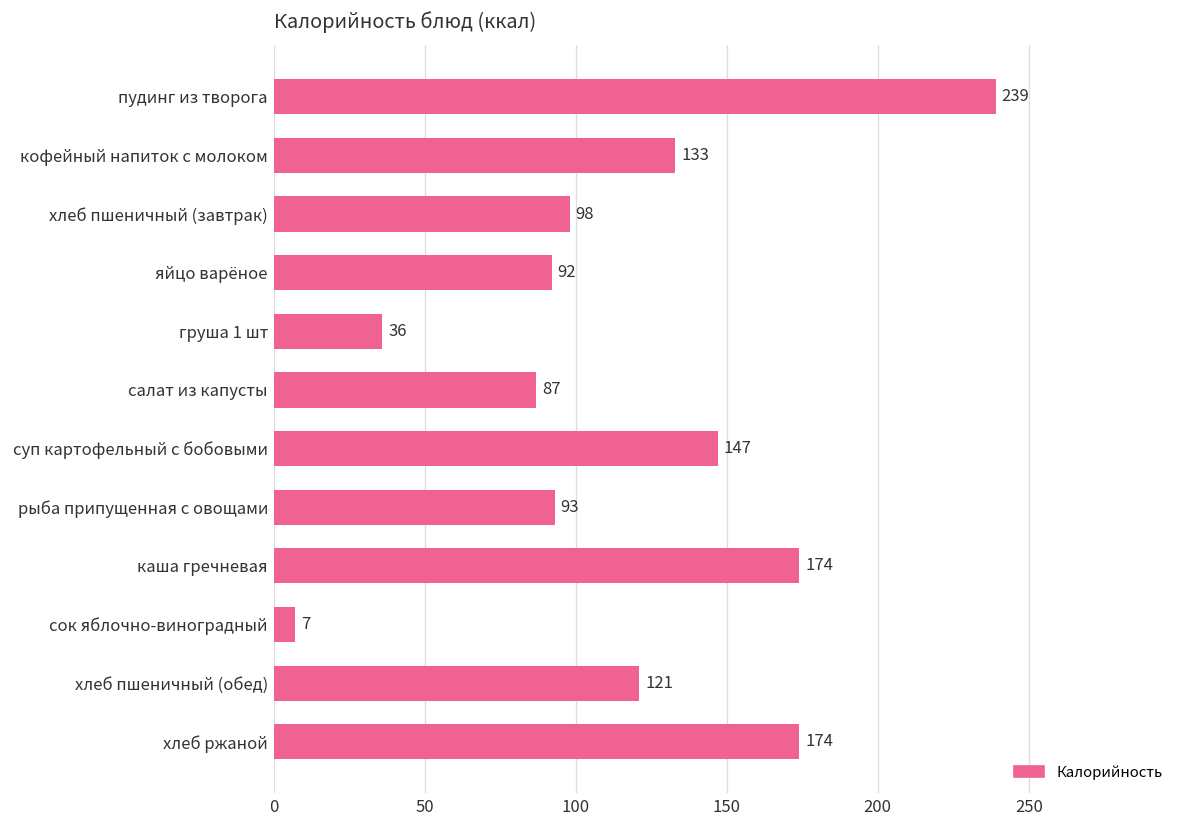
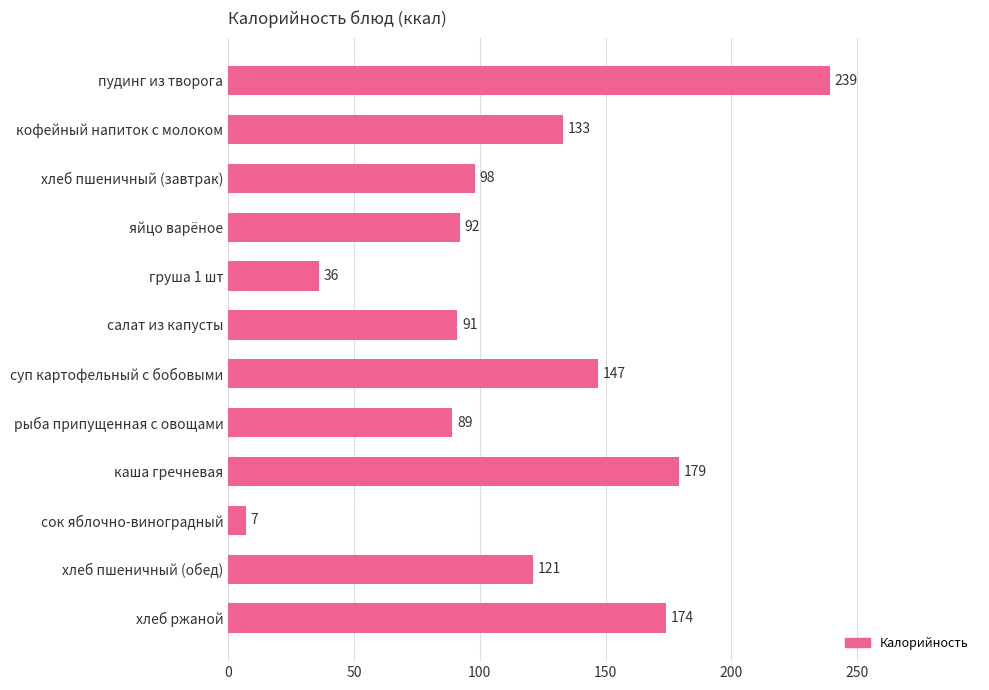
  {
    "пудинг из творога": 239,
    "кофейный напиток с молоком": 133,
    "хлеб пшеничный (завтрак)": 98,
    "яйцо варёное": 92,
    "груша 1 шт": 36,
-   "салат из капусты": 87,
+   "салат из капусты": 91,
    "суп картофельный с бобовыми": 147,
-   "рыба припущенная с овощами": 93,
-   "каша гречневая": 174,
+   "рыба припущенная с овощами": 89,
+   "каша гречневая": 179,
    "сок яблочно-виноградный": 7,
    "хлеб пшеничный (обед)": 121,
    "хлеб ржаной": 174
  }
